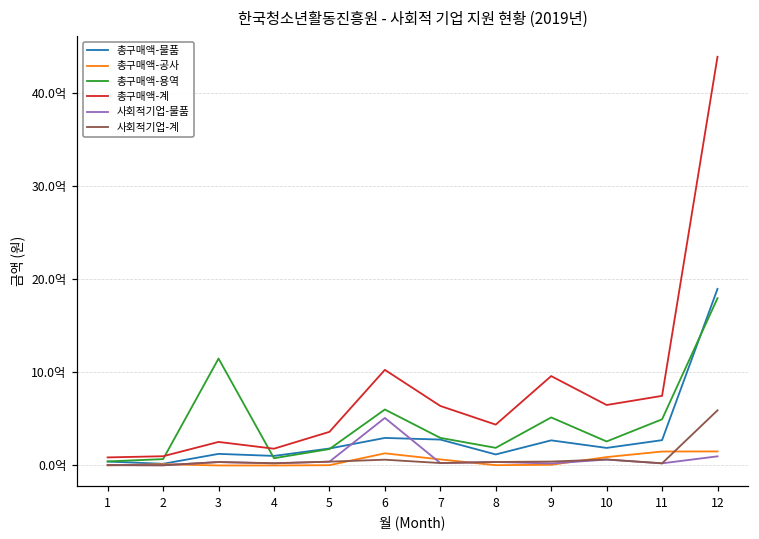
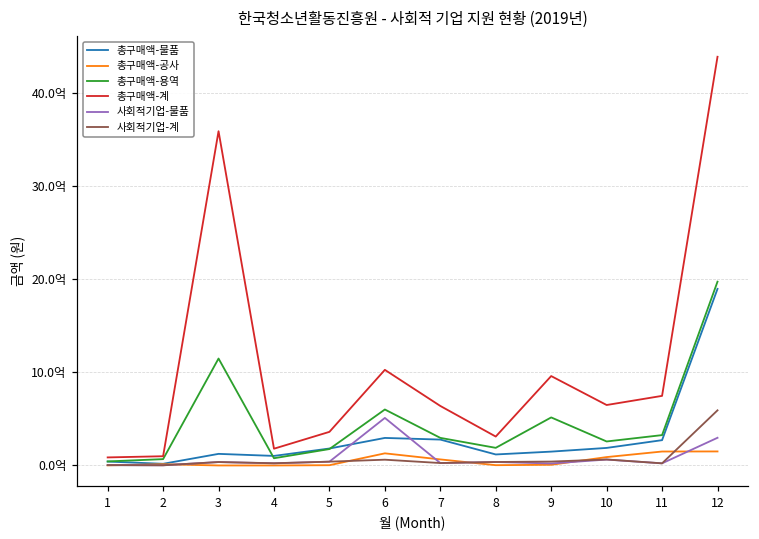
  {
    "총구매액-물품": {
      "3": "1억",
      "6": "3억",
      "8": "1억",
-     "9": "3억",
+     "9": "1억",
      "10": "2억",
      "11": "3억",
      "12": "19억"
    },
    "총구매액-공사": {
      "3": "0억",
      "5": "0억",
      "6": "1억",
      "7": "1억",
      "8": "0억",
      "11": "1억",
      "12": "2억"
    },
    "총구매액-용역": {
      "2": "1억",
      "3": "11억",
      "6": "6억",
      "8": "2억",
      "9": "5억",
      "10": "3억",
-     "11": "5억",
-     "12": "18억"
+     "11": "3억",
+     "12": "20억"
    },
    "총구매액-계": {
      "1": "1억",
      "2": "1억",
-     "3": "3억",
+     "3": "36억",
      "4": "2억",
      "5": "4억",
      "6": "10억",
      "7": "6억",
-     "8": "4억",
+     "8": "3억",
      "9": "10억",
      "10": "6억",
      "11": "7억",
      "12": "44억"
    },
    "사회적기업-물품": {
      "6": "5억",
-     "12": "1억"
+     "12": "3억"
    },
    "사회적기업-계": {
      "6": "1억",
      "12": "6억"
    }
  }
